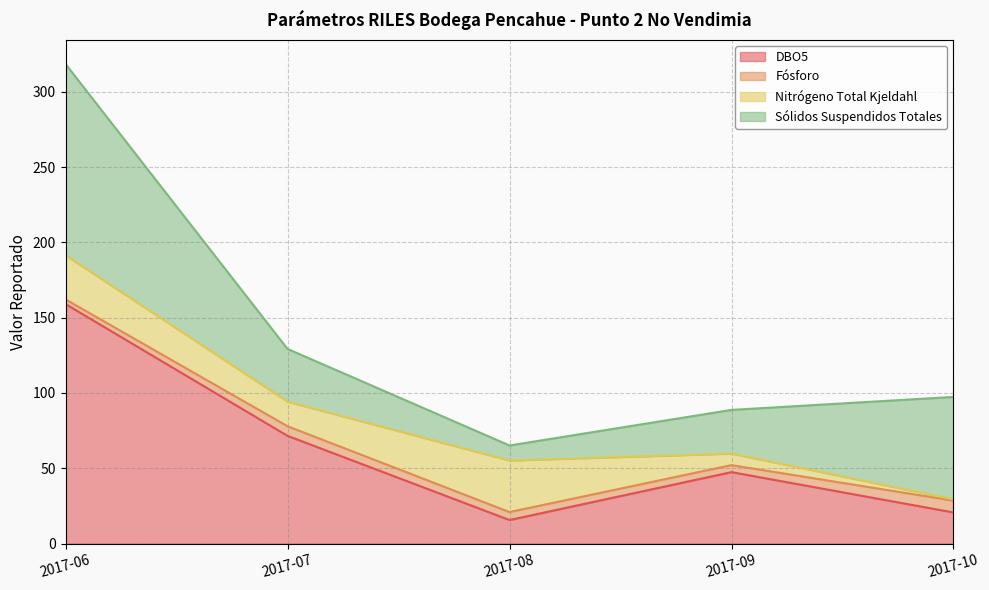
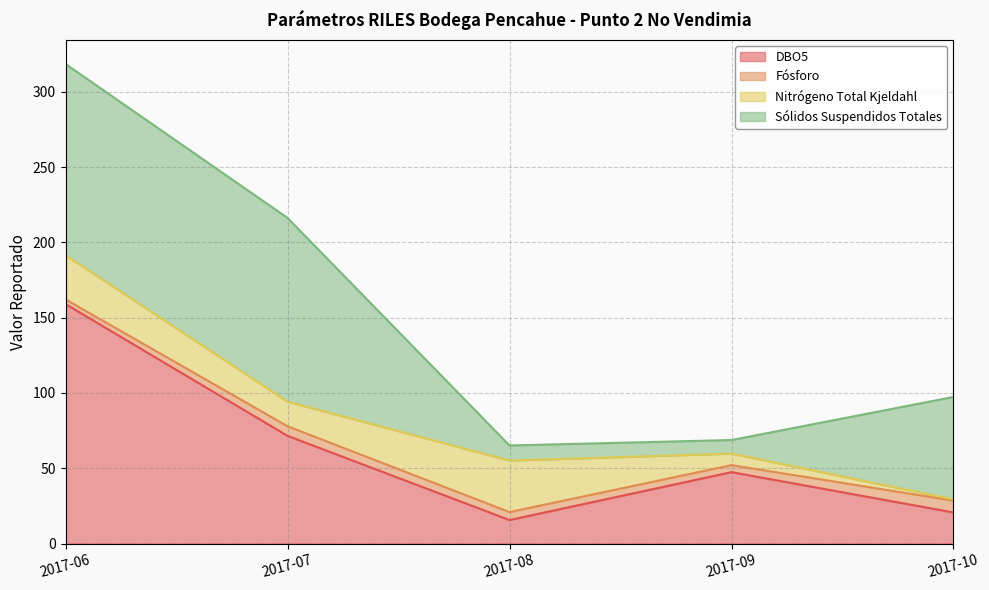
  {
    "Sólidos Suspendidos Totales": {
      "2017-06": 127,
-     "2017-07": 35,
+     "2017-07": 122,
      "2017-08": 10,
-     "2017-09": 29,
+     "2017-09": 9,
      "2017-10": 68
    }
  }
